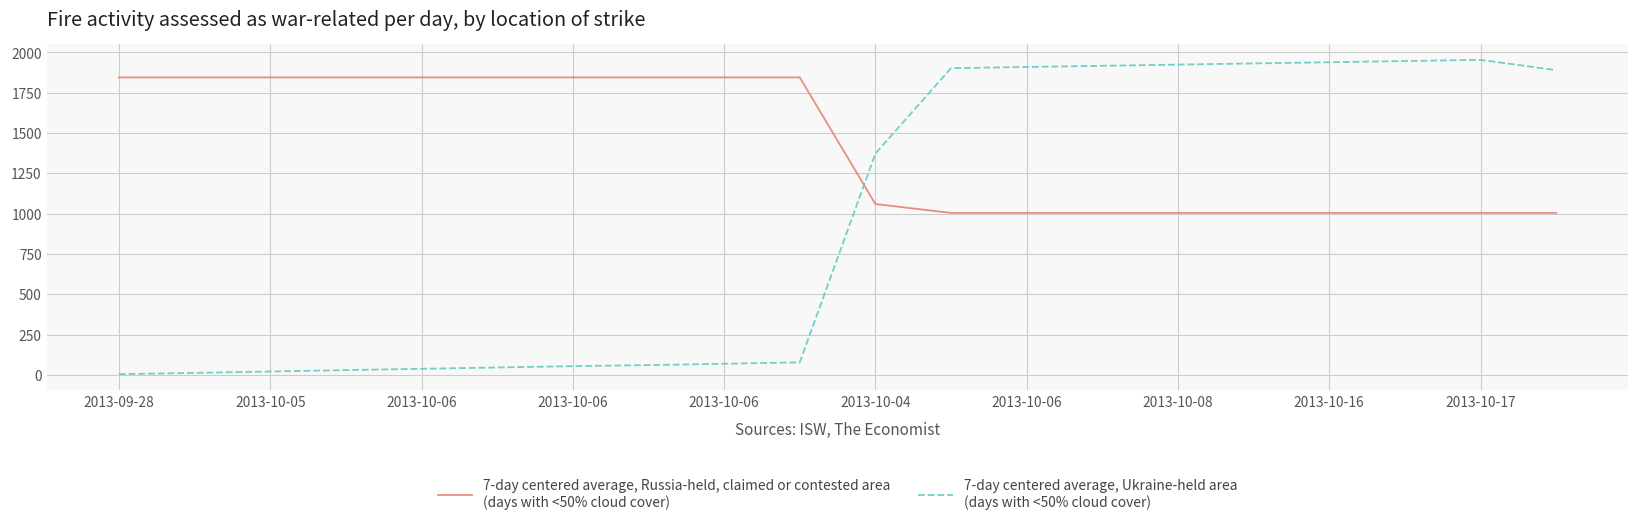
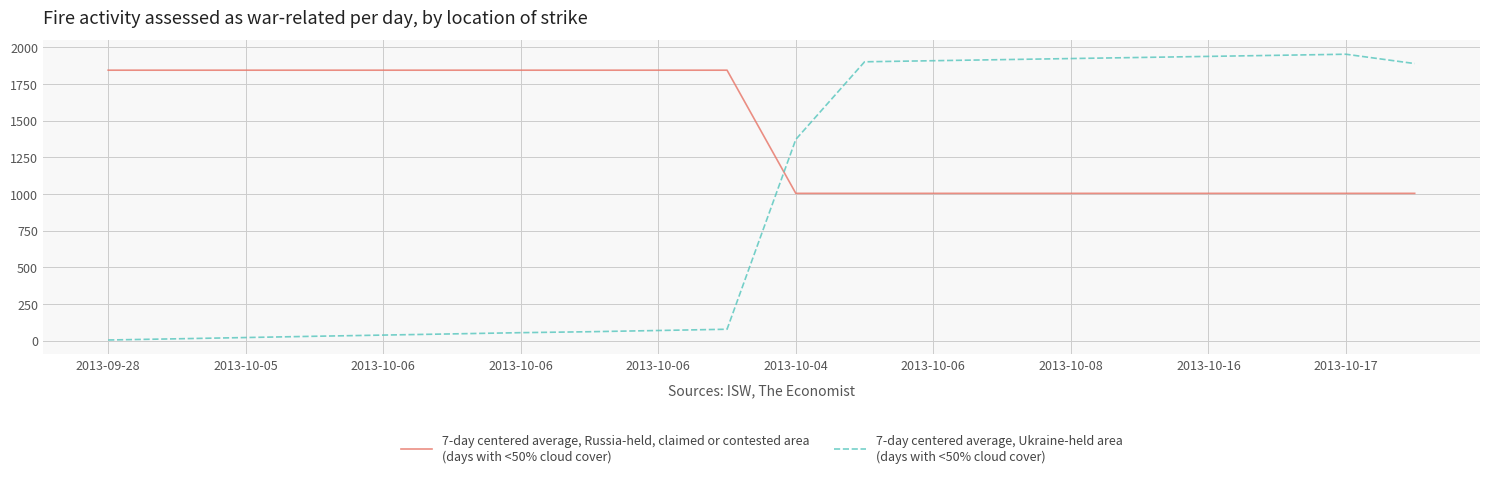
  {
    "7-day centered average, Russia-held, claimed or contested area (days with <50% cloud cover)": {
      "2013-09-28": 1850,
-     "2013-10-04": 1060
+     "2013-10-04": 1010
    },
    "7-day centered average, Ukraine-held area (days with <50% cloud cover)": {
      "2013-09-28": 0,
      "2013-10-04": 1370
    }
  }
